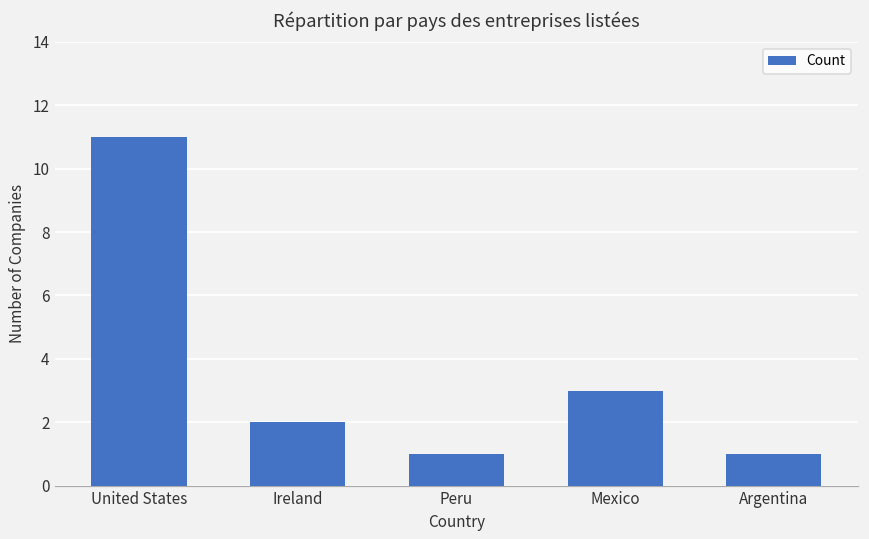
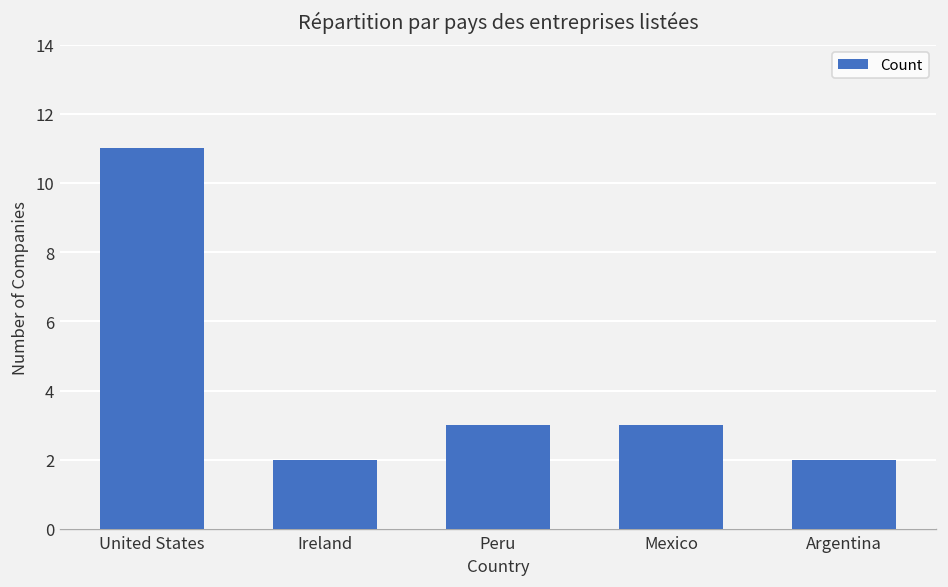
  {
    "United States": 11,
    "Ireland": 2,
-   "Peru": 1,
+   "Peru": 3,
    "Mexico": 3,
-   "Argentina": 1
+   "Argentina": 2
  }
